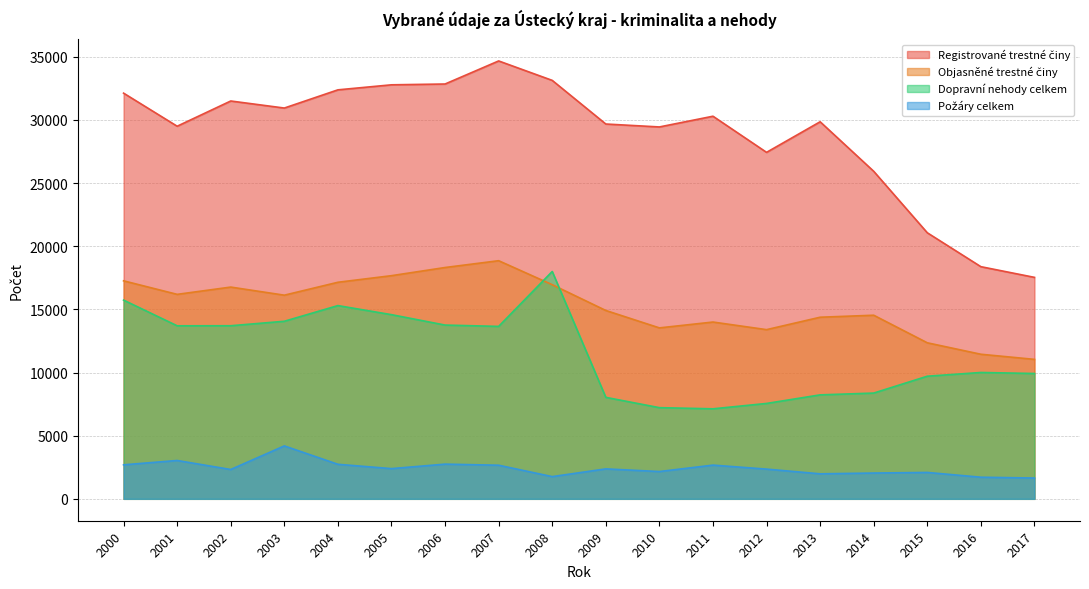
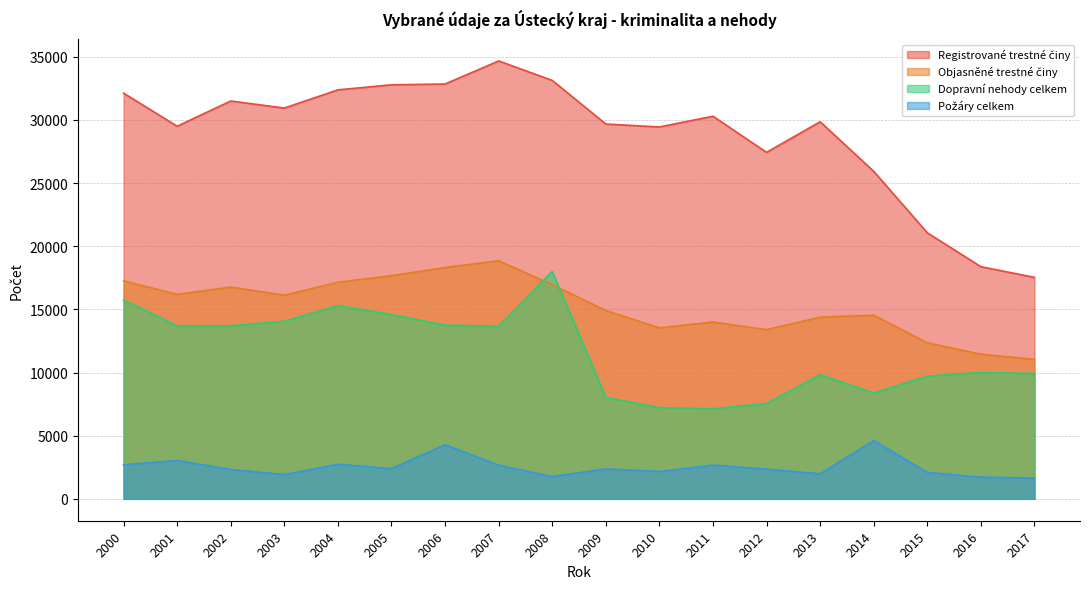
  {
    "Dopravní nehody celkem": {
      "2000": 15700,
      "2001": 13700,
      "2002": 13700,
      "2003": 14100,
      "2004": 15300,
      "2005": 14600,
      "2006": 13800,
      "2007": 13700,
      "2008": 18000,
      "2009": 8000,
      "2010": 7200,
      "2011": 7100,
      "2012": 7600,
-     "2013": 8200,
+     "2013": 9800,
      "2014": 8400,
      "2015": 9700,
      "2016": 10000,
      "2017": 9900
    },
    "Požáry celkem": {
      "2000": 2700,
      "2001": 3000,
      "2002": 2300,
-     "2003": 4200,
+     "2003": 1900,
      "2004": 2700,
      "2005": 2400,
-     "2006": 2700,
+     "2006": 4300,
      "2007": 2700,
      "2008": 1800,
      "2009": 2400,
      "2010": 2200,
      "2011": 2700,
      "2012": 2400,
      "2013": 2000,
-     "2014": 2000,
+     "2014": 4600,
      "2015": 2100,
      "2016": 1700,
      "2017": 1600
    }
  }
